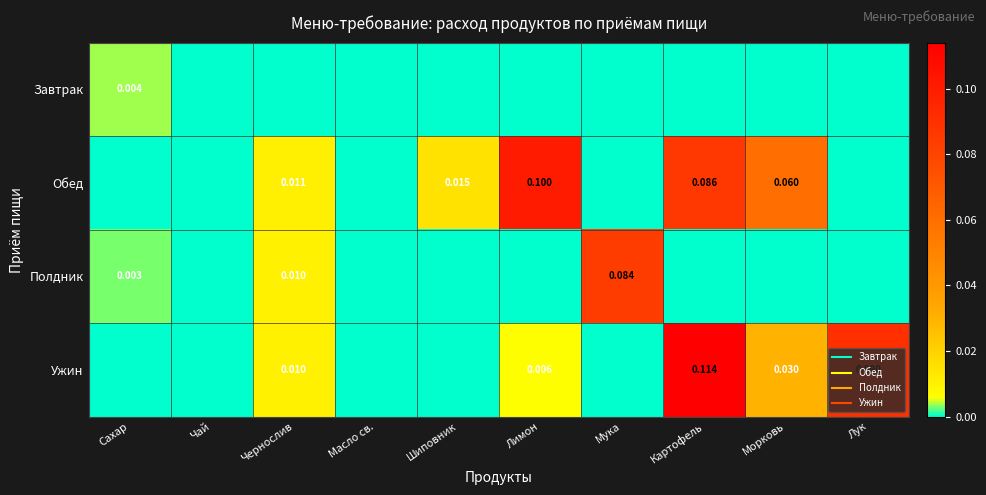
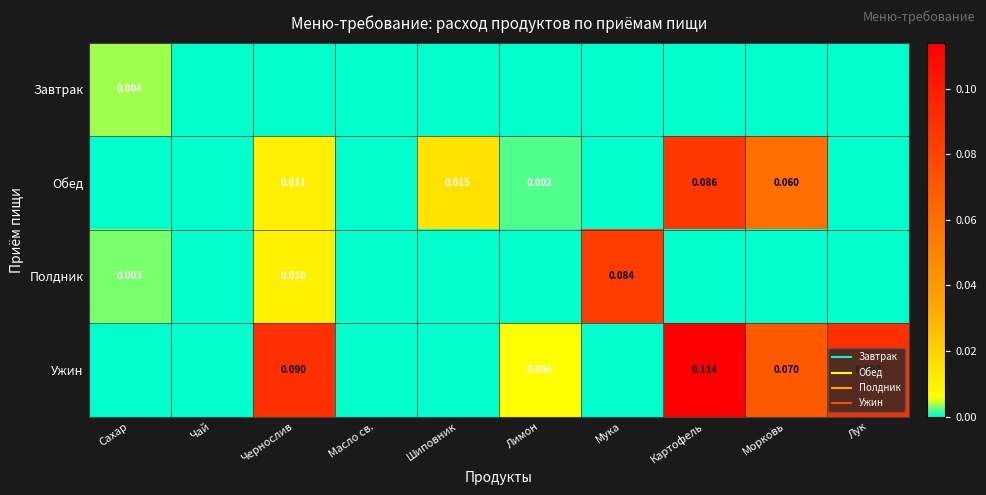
  {
    "Завтрак": {
      "Сахар": 0.004
    },
    "Обед": {
      "Чернослив": 0.011,
      "Шиповник": 0.015,
-     "Лимон": 0.100,
+     "Лимон": 0.002,
      "Картофель": 0.086,
      "Морковь": 0.060
    },
    "Полдник": {
      "Сахар": 0.003,
      "Чернослив": 0.010,
      "Мука": 0.084
    },
    "Ужин": {
-     "Чернослив": 0.010,
+     "Чернослив": 0.090,
      "Лимон": 0.006,
      "Картофель": 0.114,
-     "Морковь": 0.030
+     "Морковь": 0.070
    }
  }
